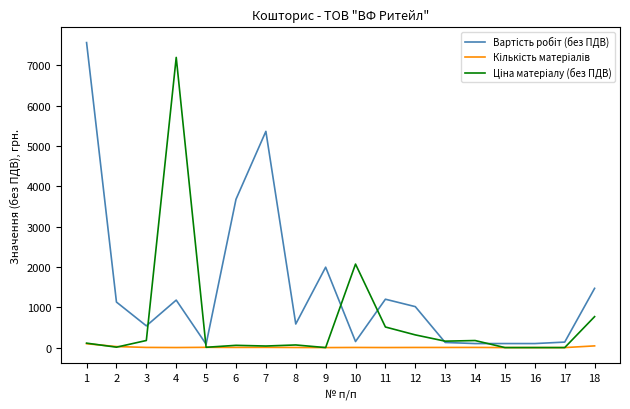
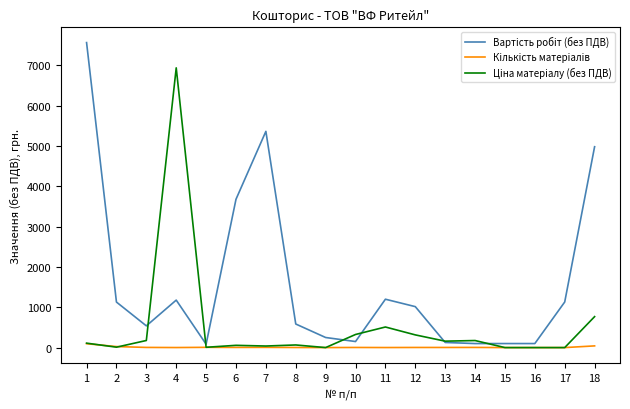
  {
    "Вартість робіт (без ПДВ)": {
      "1": 7600,
      "2": 1100,
      "3": 500,
      "4": 1200,
      "5": 100,
      "6": 3700,
      "7": 5400,
      "8": 600,
-     "9": 2000,
+     "9": 300,
      "10": 200,
      "11": 1200,
      "12": 1000,
      "14": 100,
      "15": 100,
      "16": 100,
-     "17": 100,
-     "18": 1500
+     "17": 1100,
+     "18": 5000
    },
    "Кількість матеріалів": {
      "3": 0,
      "4": 0,
      "10": 0,
      "11": 0,
      "12": 0,
      "13": 0,
      "14": 0,
      "18": 0
    },
    "Ціна матеріалу (без ПДВ)": {
      "3": 200,
-     "4": 7200,
-     "10": 2100,
+     "4": 6900,
+     "10": 300,
      "11": 500,
      "12": 300,
      "14": 200,
      "18": 800
    }
  }
